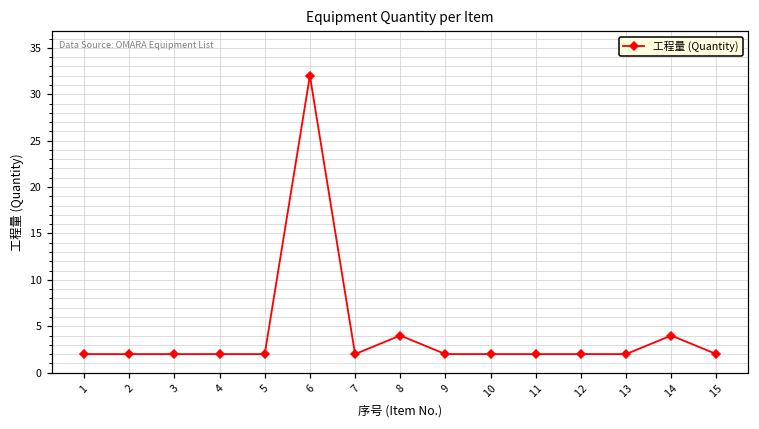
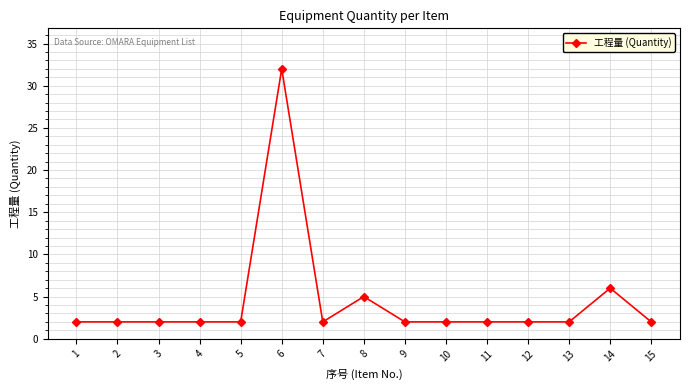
  {
    "1": 2,
    "2": 2,
    "3": 2,
    "4": 2,
    "5": 2,
    "6": 32,
    "7": 2,
-   "8": 4,
+   "8": 5,
    "9": 2,
    "10": 2,
    "11": 2,
    "12": 2,
    "13": 2,
-   "14": 4,
+   "14": 6,
    "15": 2
  }
